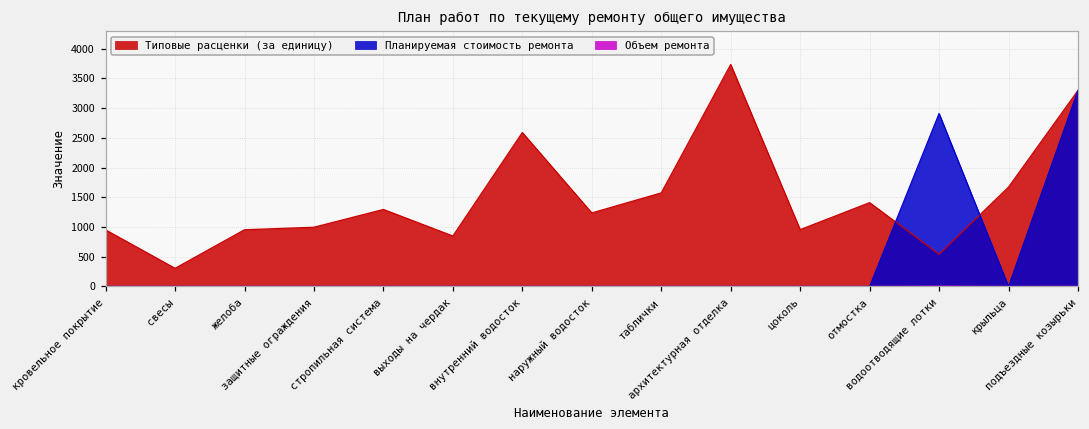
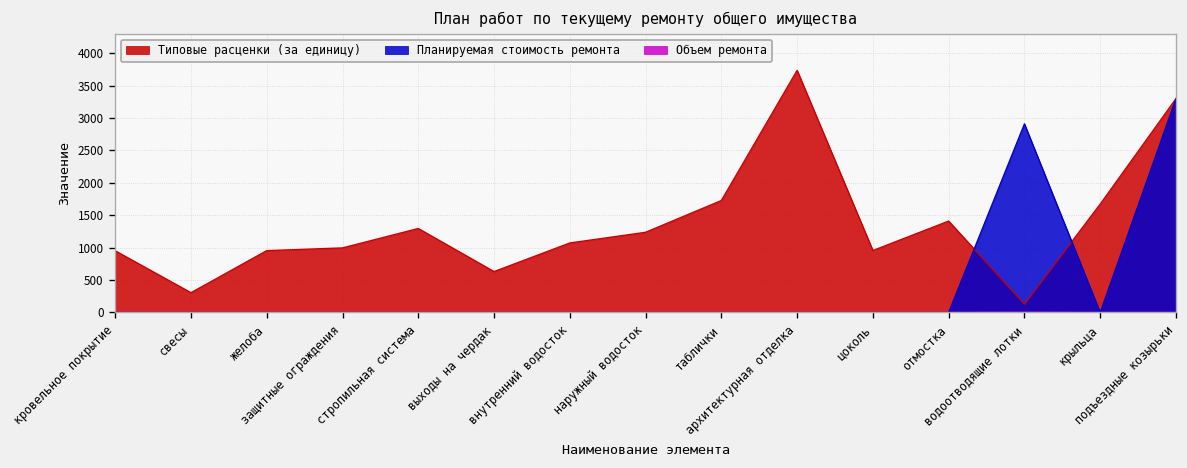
  {
    "Типовые расценки (за единицу)": {
      "кровельное покрытие": 1000,
      "свесы": 300,
      "желоба": 1000,
      "защитные ограждения": 1000,
      "стропильная система": 1300,
-     "выходы на чердак": 800,
-     "внутренний водосток": 2600,
+     "выходы на чердак": 600,
+     "внутренний водосток": 1100,
      "наружный водосток": 1200,
-     "таблички": 1600,
+     "таблички": 1700,
      "архитектурная отделка": 3700,
      "цоколь": 1000,
      "отмостка": 1400,
-     "водоотводящие лотки": 500,
+     "водоотводящие лотки": 100,
      "крыльца": 1700
    },
    "Планируемая стоимость ремонта": {
      "водоотводящие лотки": 2900
    },
    "Объем ремонта": {
      "водоотводящие лотки": 0,
      "подъездные козырьки": 0
    }
  }
